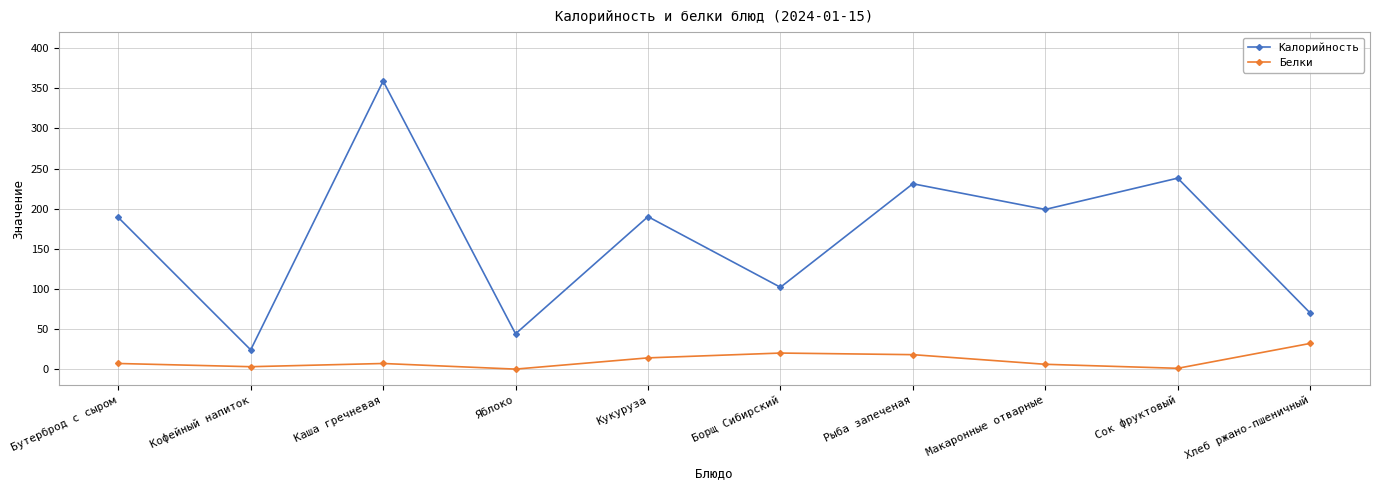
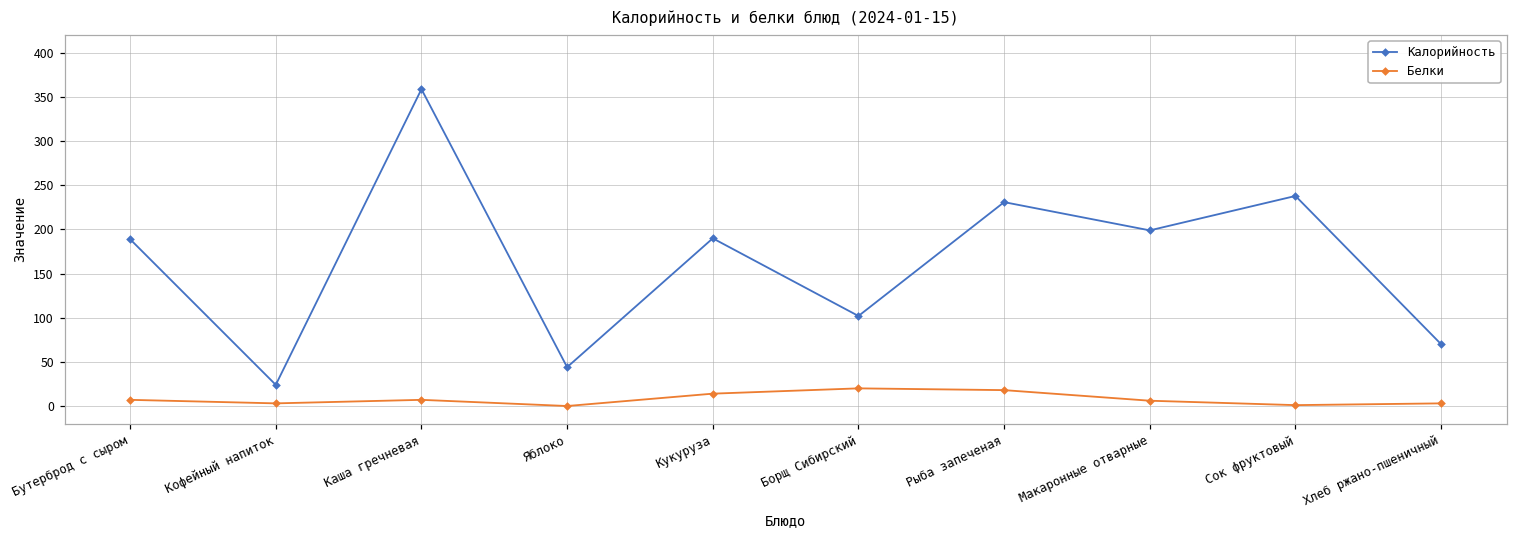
  {
    "Калорийность": {
      "Бутерброд с сыром": 190,
      "Кофейный напиток": 20,
      "Каша гречневая": 360,
      "Яблоко": 40,
      "Кукуруза": 190,
      "Борщ Сибирский": 100,
      "Рыба запеченая": 230,
      "Макаронные отварные": 200,
      "Сок фруктовый": 240,
      "Хлеб ржано-пшеничный": 70
    },
    "Белки": {
      "Бутерброд с сыром": 10,
      "Кофейный напиток": 0,
      "Каша гречневая": 10,
      "Яблоко": 0,
      "Кукуруза": 10,
      "Борщ Сибирский": 20,
      "Рыба запеченая": 20,
      "Макаронные отварные": 10,
      "Сок фруктовый": 0,
-     "Хлеб ржано-пшеничный": 30
+     "Хлеб ржано-пшеничный": 0
    }
  }
